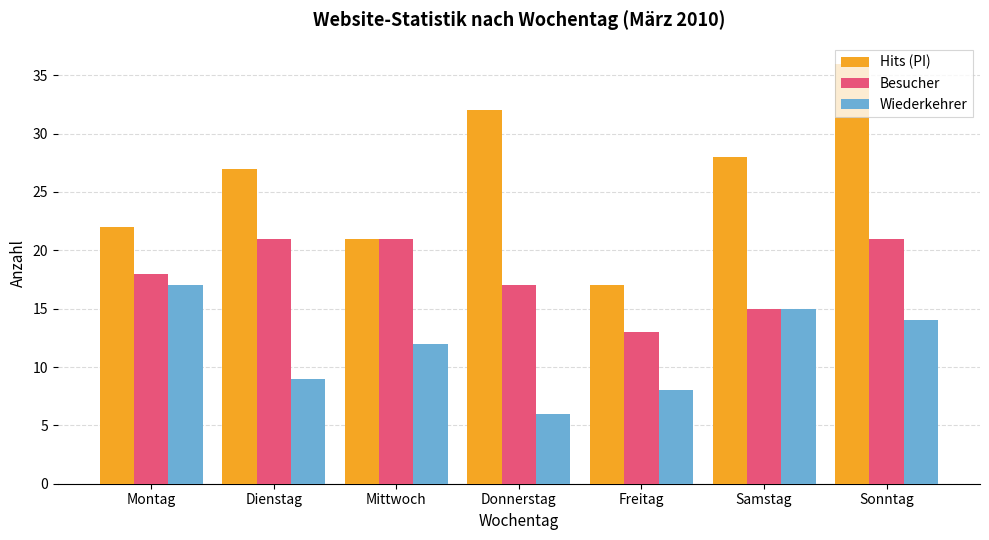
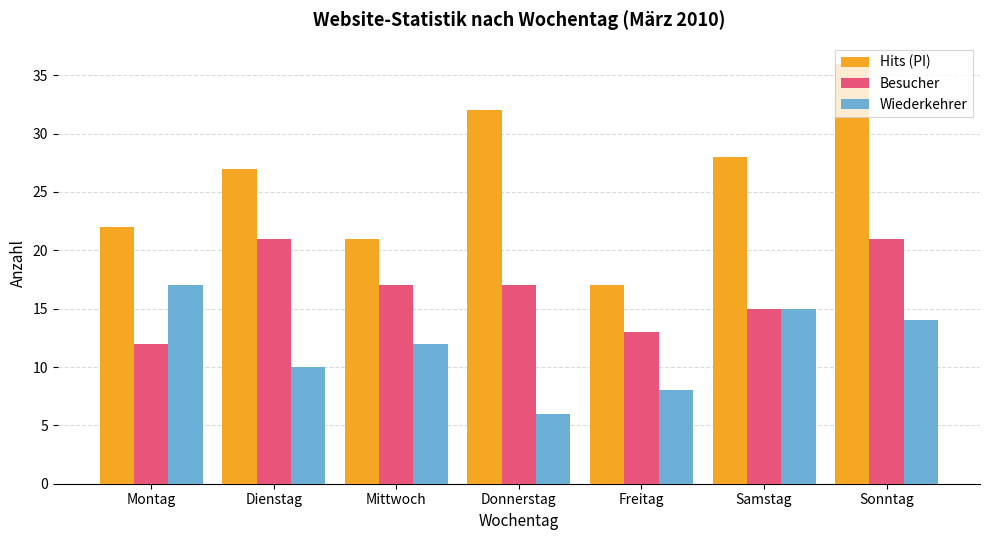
  {
    "Hits (PI)": {
      "Montag": 22,
      "Dienstag": 27,
      "Mittwoch": 21,
      "Donnerstag": 32,
      "Freitag": 17,
      "Samstag": 28
    },
    "Besucher": {
-     "Montag": 18,
+     "Montag": 12,
      "Dienstag": 21,
-     "Mittwoch": 21,
+     "Mittwoch": 17,
      "Donnerstag": 17,
      "Freitag": 13,
      "Samstag": 15,
      "Sonntag": 21
    },
    "Wiederkehrer": {
      "Montag": 17,
-     "Dienstag": 9,
+     "Dienstag": 10,
      "Mittwoch": 12,
      "Donnerstag": 6,
      "Freitag": 8,
      "Samstag": 15,
      "Sonntag": 14
    }
  }
